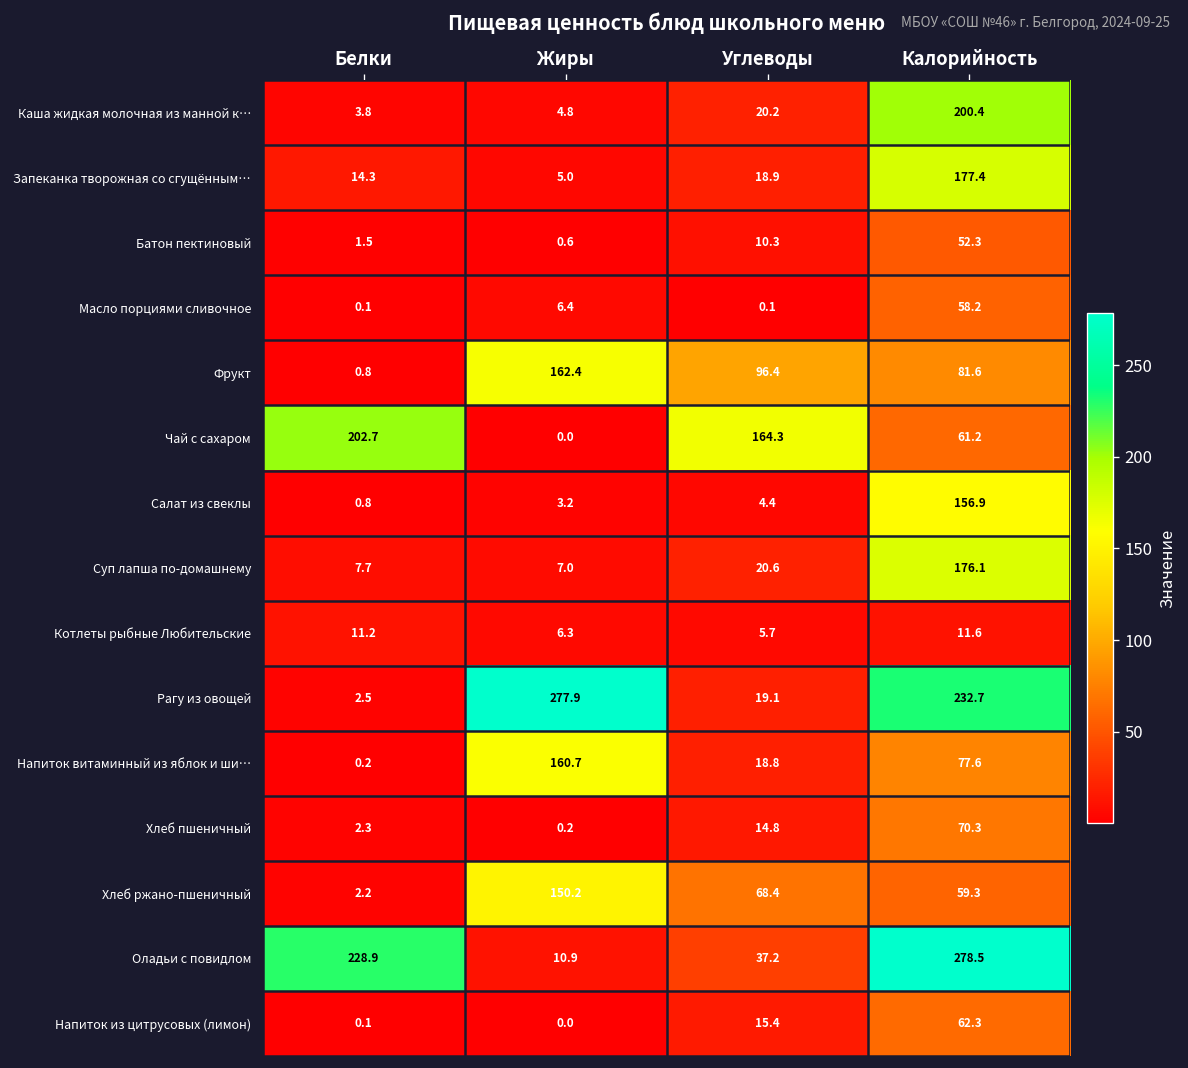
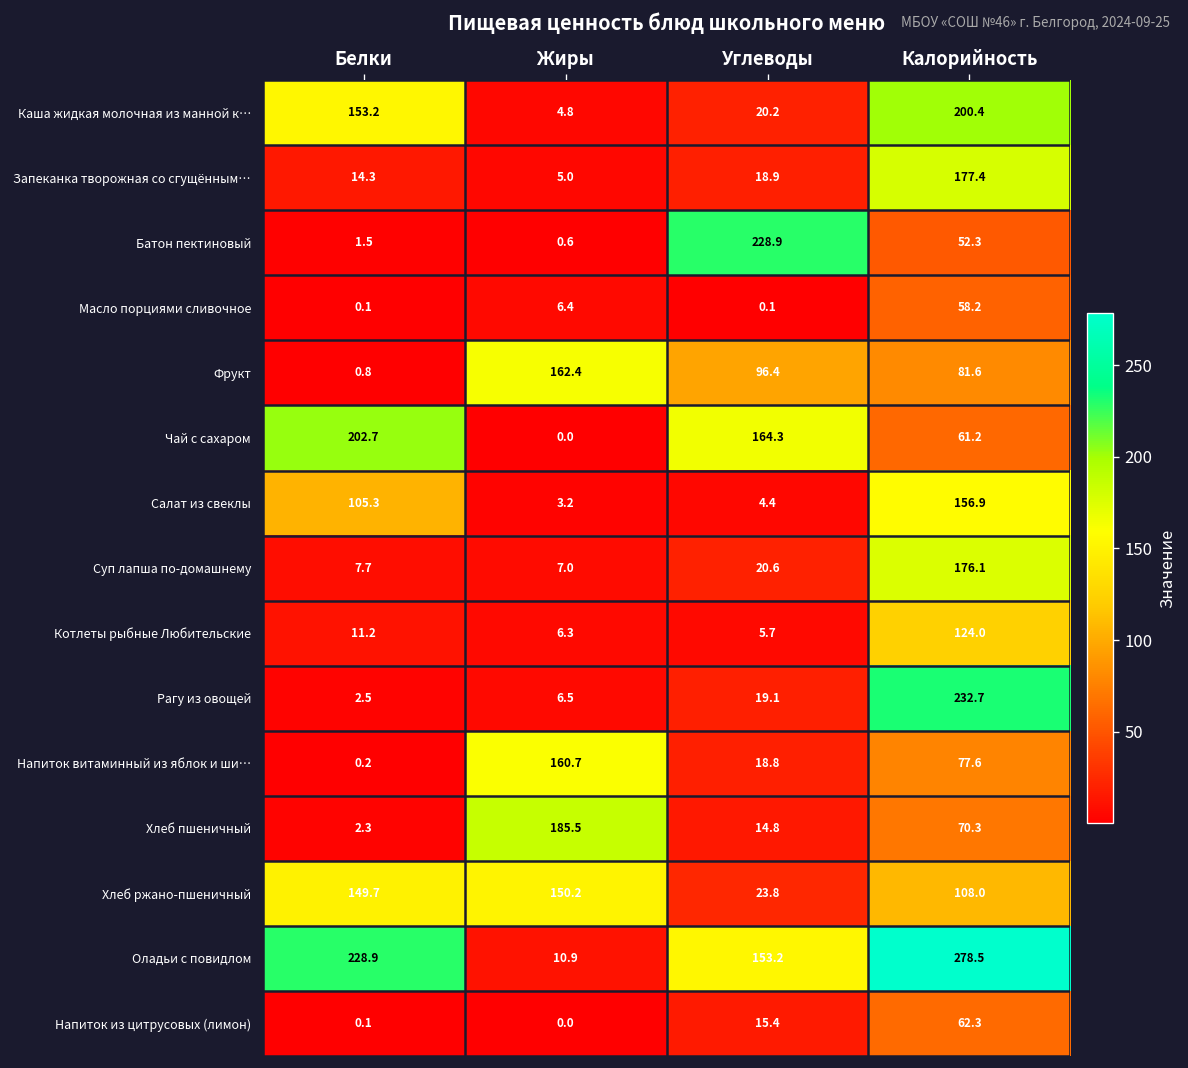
  {
    "Каша жидкая молочная из манной к…": {
-     "Белки": 3.8,
+     "Белки": 153.2,
      "Жиры": 4.8,
      "Углеводы": 20.2,
      "Калорийность": 200.4
    },
    "Запеканка творожная со сгущённым…": {
      "Белки": 14.3,
      "Жиры": 5.0,
      "Углеводы": 18.9,
      "Калорийность": 177.4
    },
    "Батон пектиновый": {
      "Белки": 1.5,
      "Жиры": 0.6,
-     "Углеводы": 10.3,
+     "Углеводы": 228.9,
      "Калорийность": 52.3
    },
    "Масло порциями сливочное": {
      "Белки": 0.1,
      "Жиры": 6.4,
      "Углеводы": 0.1,
      "Калорийность": 58.2
    },
    "Фрукт": {
      "Белки": 0.8,
      "Жиры": 162.4,
      "Углеводы": 96.4,
      "Калорийность": 81.6
    },
    "Чай с сахаром": {
      "Белки": 202.7,
      "Жиры": 0.0,
      "Углеводы": 164.3,
      "Калорийность": 61.2
    },
    "Салат из свеклы": {
-     "Белки": 0.8,
+     "Белки": 105.3,
      "Жиры": 3.2,
      "Углеводы": 4.4,
      "Калорийность": 156.9
    },
    "Суп лапша по-домашнему": {
      "Белки": 7.7,
      "Жиры": 7.0,
      "Углеводы": 20.6,
      "Калорийность": 176.1
    },
    "Котлеты рыбные Любительские": {
      "Белки": 11.2,
      "Жиры": 6.3,
      "Углеводы": 5.7,
-     "Калорийность": 11.6
+     "Калорийность": 124.0
    },
    "Рагу из овощей": {
      "Белки": 2.5,
-     "Жиры": 277.9,
+     "Жиры": 6.5,
      "Углеводы": 19.1,
      "Калорийность": 232.7
    },
    "Напиток витаминный из яблок и ши…": {
      "Белки": 0.2,
      "Жиры": 160.7,
      "Углеводы": 18.8,
      "Калорийность": 77.6
    },
    "Хлеб пшеничный": {
      "Белки": 2.3,
-     "Жиры": 0.2,
+     "Жиры": 185.5,
      "Углеводы": 14.8,
      "Калорийность": 70.3
    },
    "Хлеб ржано-пшеничный": {
-     "Белки": 2.2,
+     "Белки": 149.7,
      "Жиры": 150.2,
-     "Углеводы": 68.4,
-     "Калорийность": 59.3
+     "Углеводы": 23.8,
+     "Калорийность": 108.0
    },
    "Оладьи с повидлом": {
      "Белки": 228.9,
      "Жиры": 10.9,
-     "Углеводы": 37.2,
+     "Углеводы": 153.2,
      "Калорийность": 278.5
    },
    "Напиток из цитрусовых (лимон)": {
      "Белки": 0.1,
      "Жиры": 0.0,
      "Углеводы": 15.4,
      "Калорийность": 62.3
    }
  }
